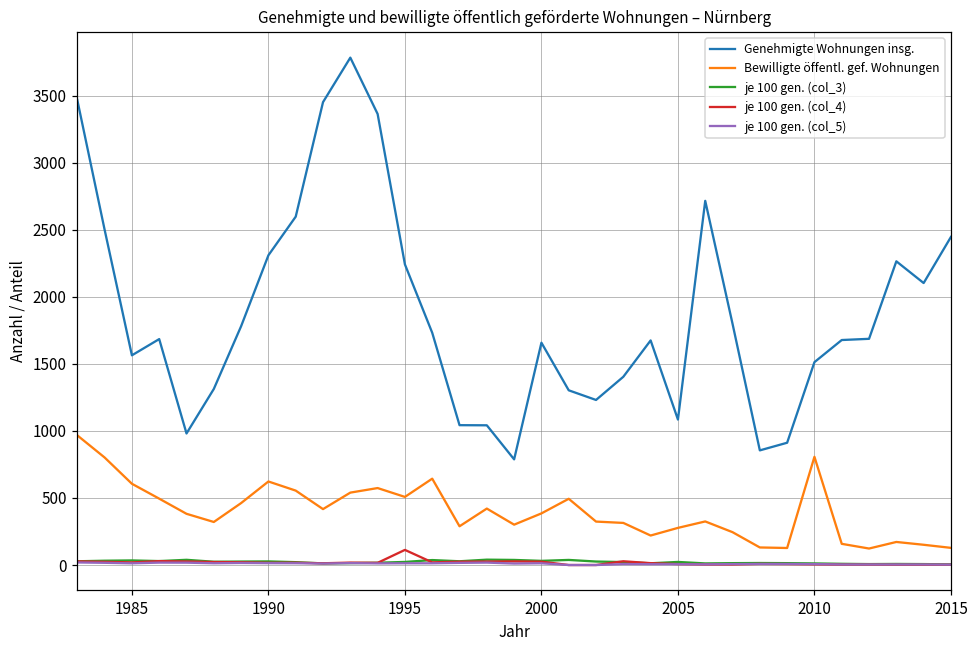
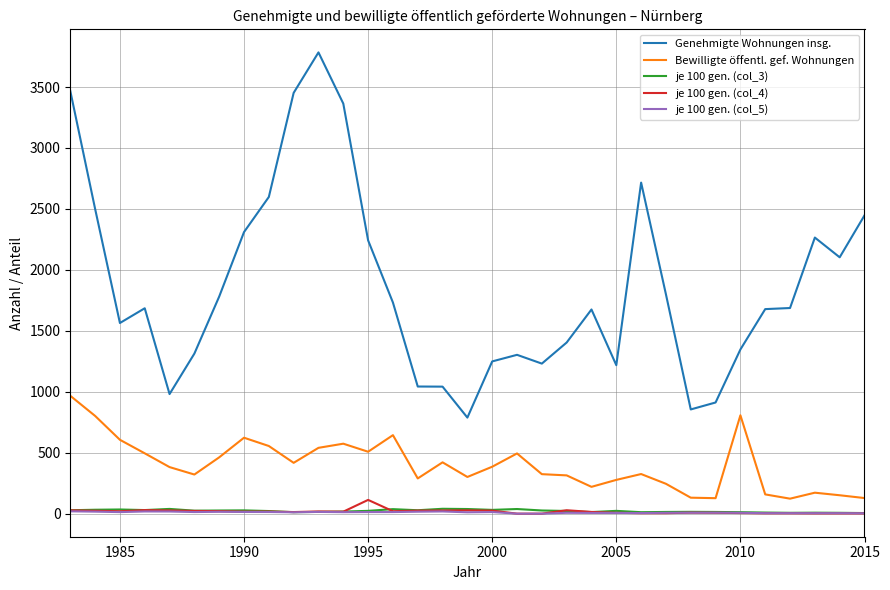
  {
    "Genehmigte Wohnungen insg.": {
      "1985": 1560,
      "1990": 2310,
      "1995": 2240,
-     "2000": 1660,
-     "2005": 1090,
-     "2010": 1510,
+     "2000": 1250,
+     "2005": 1220,
+     "2010": 1350,
      "2015": 2450
    },
    "Bewilligte öffentl. gef. Wohnungen": {
      "1985": 610,
      "1990": 620,
      "1995": 510,
      "2000": 390,
      "2005": 280,
      "2010": 810,
      "2015": 130
    },
    "je 100 gen. (col_4)": {
      "1995": 110
    }
  }
